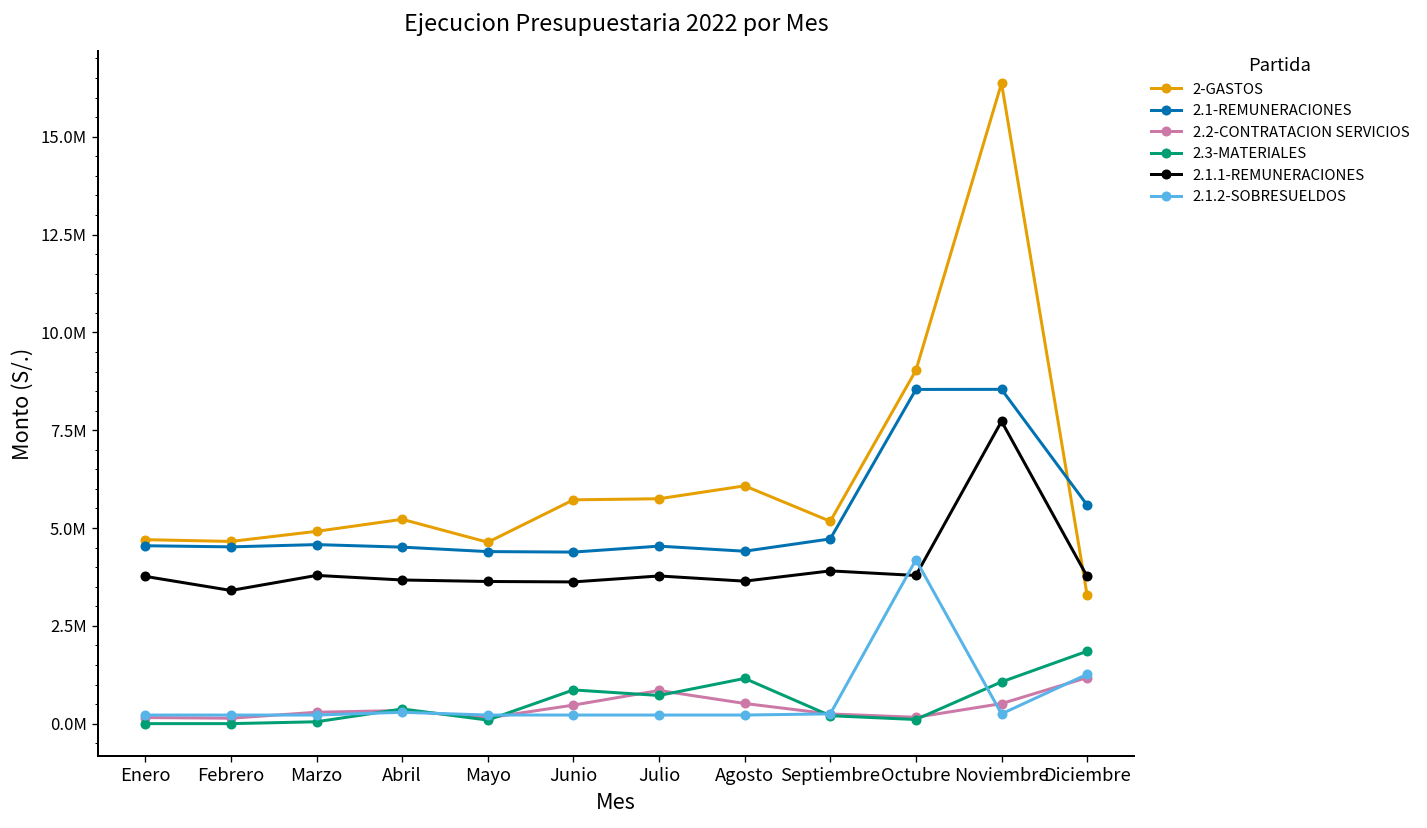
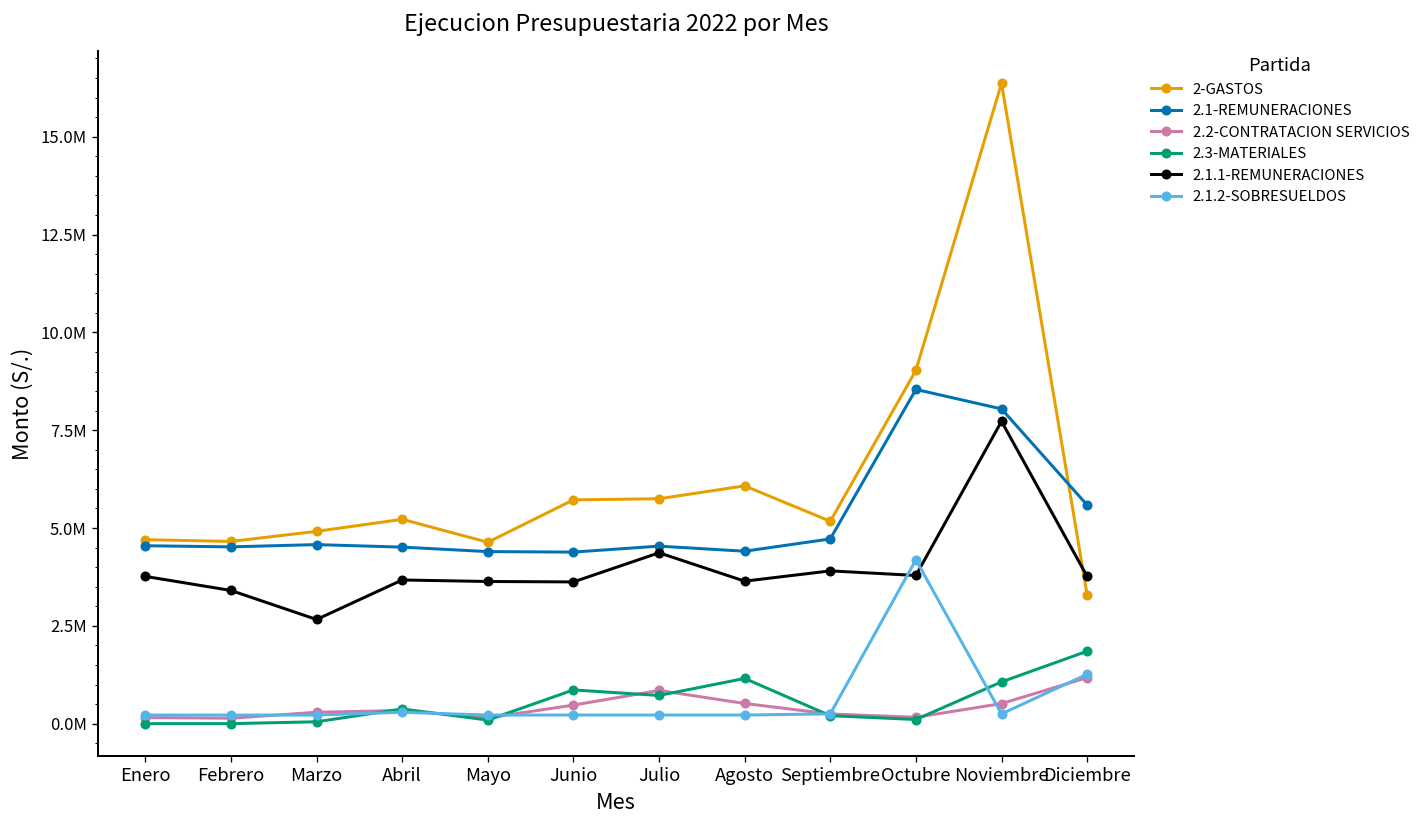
  {
    "2-GASTOS": {
      "Enero": 4700000,
      "Febrero": 4700000,
      "Marzo": 4900000,
      "Abril": 5200000,
      "Mayo": 4600000,
      "Junio": 5700000,
      "Julio": 5700000,
      "Agosto": 6100000,
      "Septiembre": 5200000,
      "Octubre": 9000000,
      "Noviembre": 16400000,
      "Diciembre": 3300000
    },
    "2.1-REMUNERACIONES": {
      "Enero": 4500000,
      "Febrero": 4500000,
      "Marzo": 4600000,
      "Abril": 4500000,
      "Mayo": 4400000,
      "Junio": 4400000,
      "Julio": 4500000,
      "Agosto": 4400000,
      "Septiembre": 4700000,
      "Octubre": 8500000,
-     "Noviembre": 8500000,
+     "Noviembre": 8000000,
      "Diciembre": 5600000
    },
    "2.2-CONTRATACION SERVICIOS": {
      "Febrero": 100000,
      "Junio": 500000,
      "Julio": 800000,
      "Agosto": 500000,
      "Noviembre": 500000,
      "Diciembre": 1200000
    },
    "2.3-MATERIALES": {
      "Enero": 0,
      "Febrero": 0,
      "Marzo": 0,
      "Junio": 900000,
      "Julio": 700000,
      "Agosto": 1200000,
      "Noviembre": 1100000,
      "Diciembre": 1900000
    },
    "2.1.1-REMUNERACIONES": {
      "Enero": 3800000,
      "Febrero": 3400000,
-     "Marzo": 3800000,
+     "Marzo": 2700000,
      "Abril": 3700000,
      "Mayo": 3600000,
      "Junio": 3600000,
-     "Julio": 3800000,
+     "Julio": 4400000,
      "Agosto": 3600000,
      "Septiembre": 3900000,
      "Octubre": 3800000,
      "Noviembre": 7700000,
      "Diciembre": 3800000
    },
    "2.1.2-SOBRESUELDOS": {
      "Febrero": 200000,
      "Junio": 200000,
      "Julio": 200000,
      "Agosto": 200000,
      "Octubre": 4200000,
      "Noviembre": 300000,
      "Diciembre": 1300000
    }
  }
